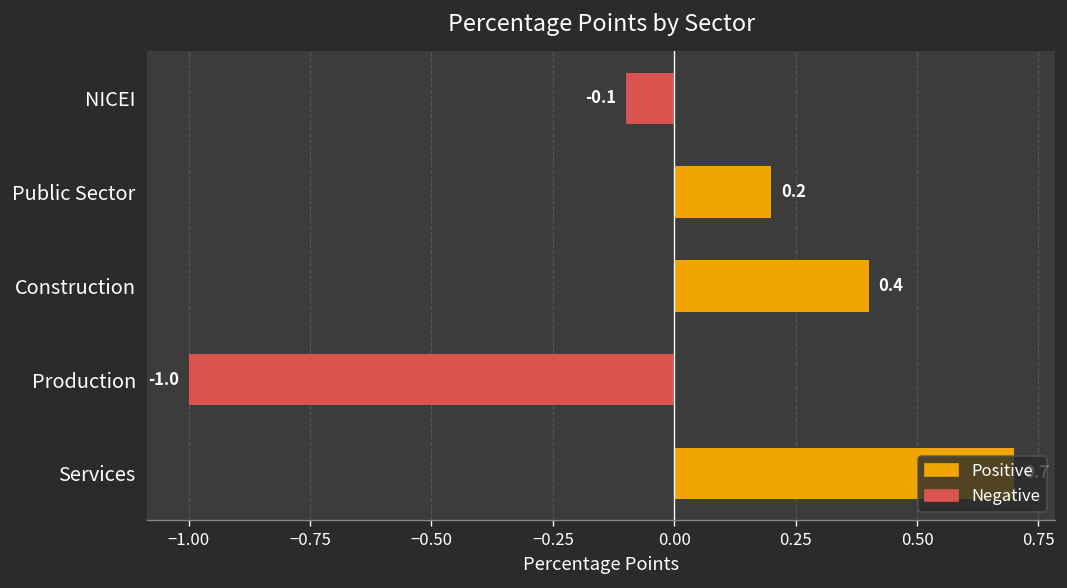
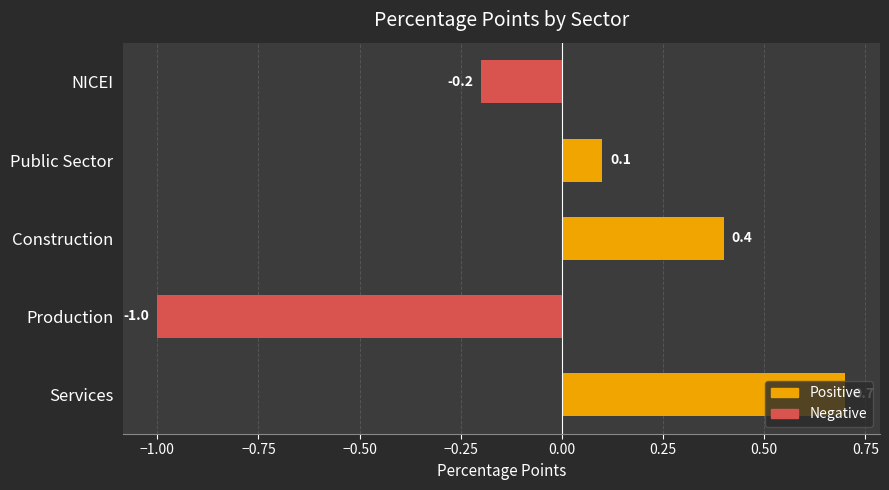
  {
-   "NICEI": -0.1,
-   "Public Sector": 0.2,
+   "NICEI": -0.2,
+   "Public Sector": 0.1,
    "Construction": 0.4,
    "Production": -1.0
  }
